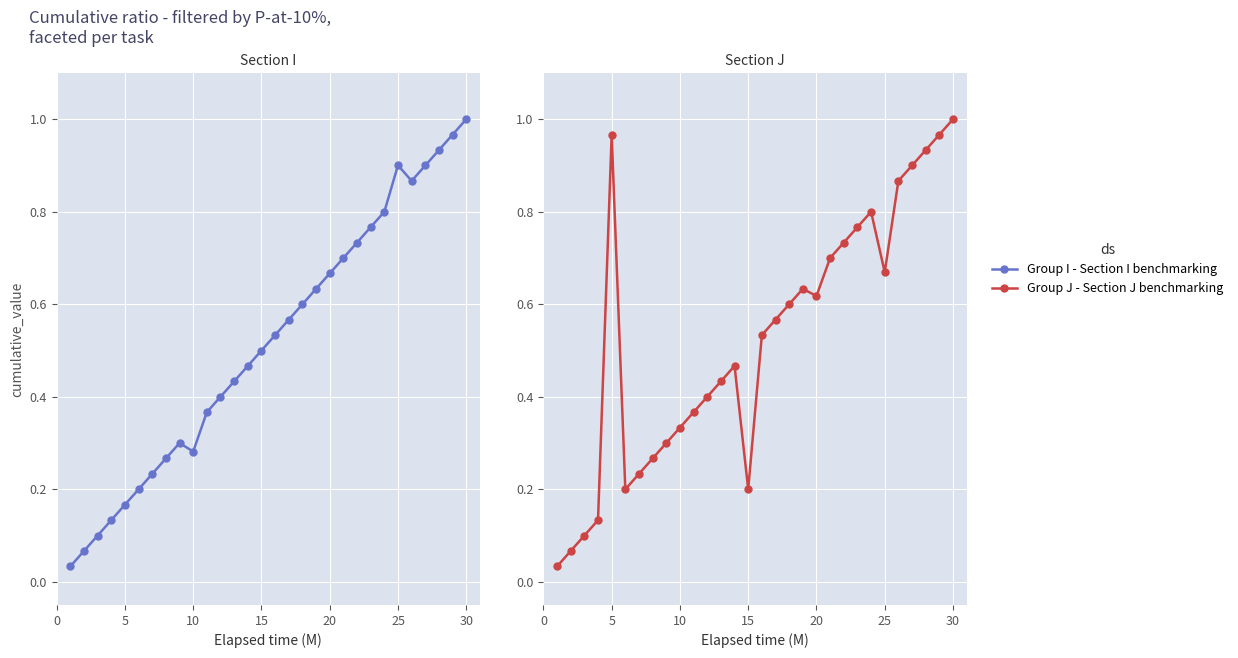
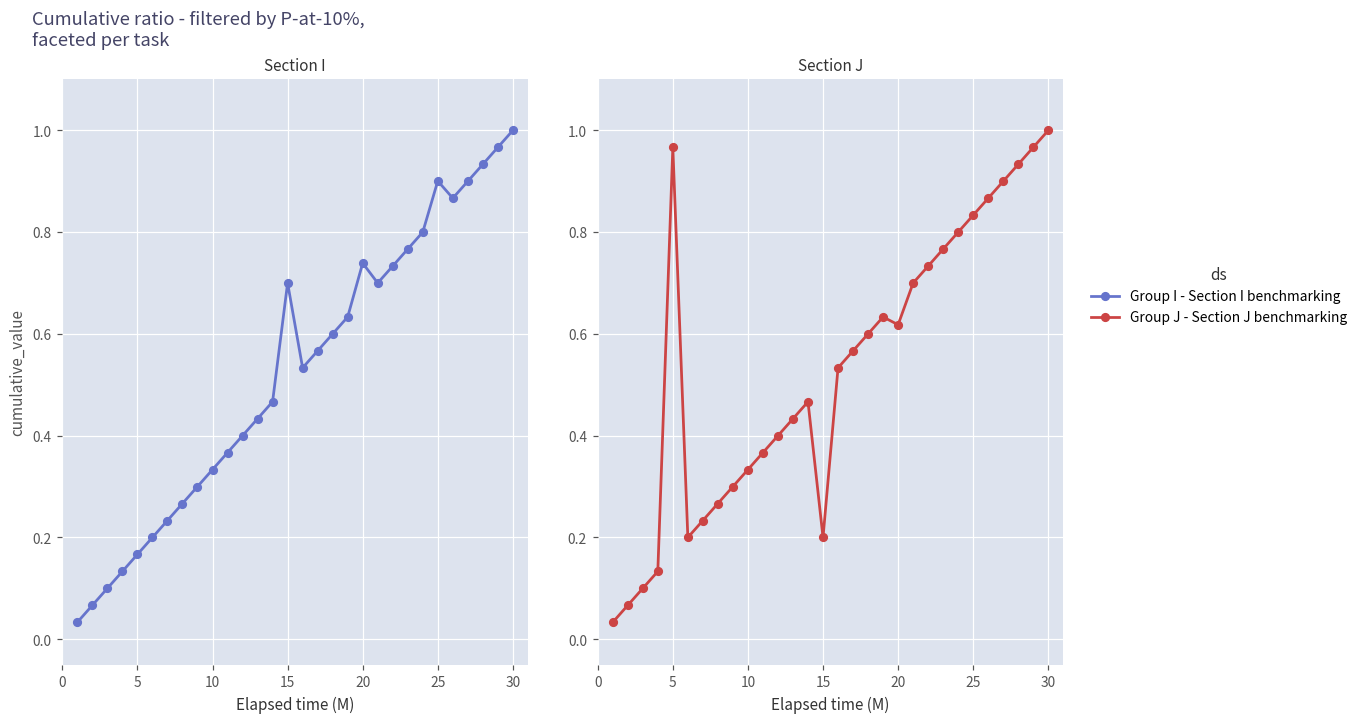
  {
    "Section I": {
      "5": 0.17,
-     "10": 0.28,
-     "15": 0.5,
-     "20": 0.67,
+     "10": 0.33,
+     "15": 0.7,
+     "20": 0.74,
      "25": 0.90,
      "30": 1.00
    },
    "Section J": {
      "5": 0.97,
      "10": 0.33,
      "15": 0.20,
      "20": 0.62,
-     "25": 0.67,
+     "25": 0.83,
      "30": 1.00
    }
  }
